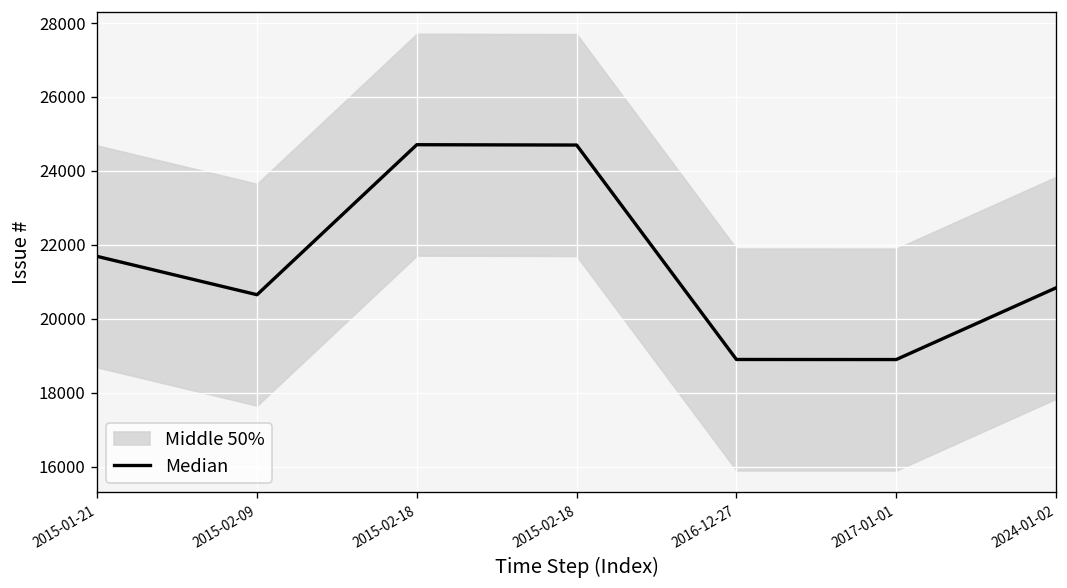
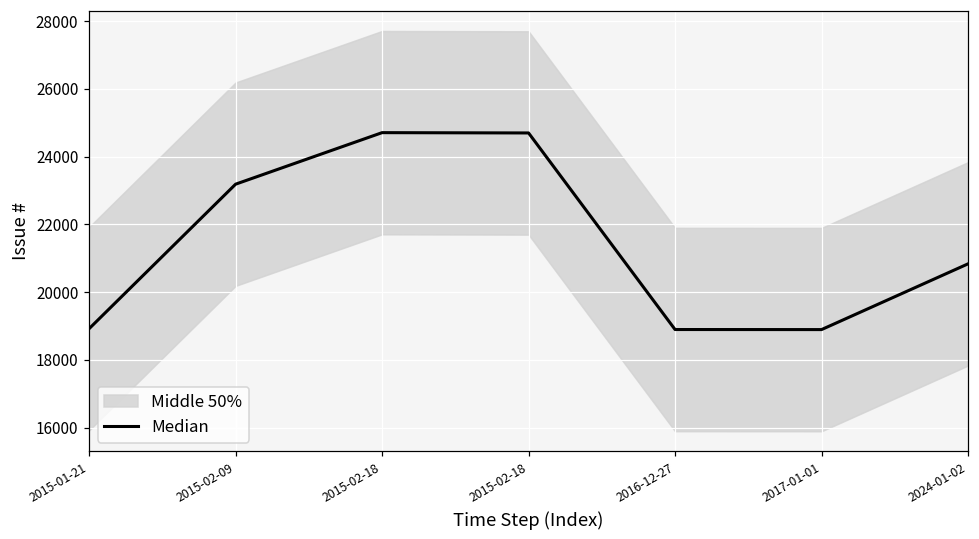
  {
    "Median": {
-     "2015-01-21": 21700,
-     "2015-02-09": 20600,
+     "2015-01-21": 18900,
+     "2015-02-09": 23200,
      "2016-12-27": 18900,
      "2017-01-01": 18900,
      "2024-01-02": 20800
    }
  }
